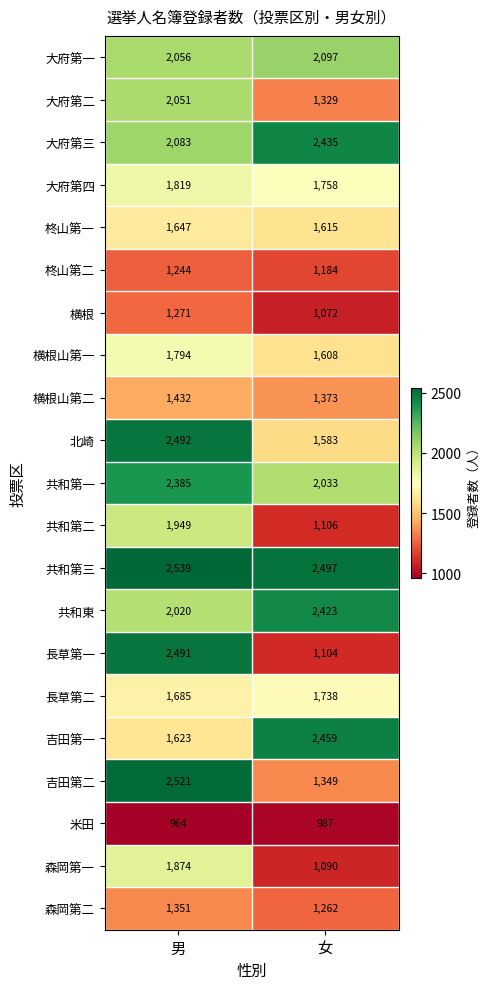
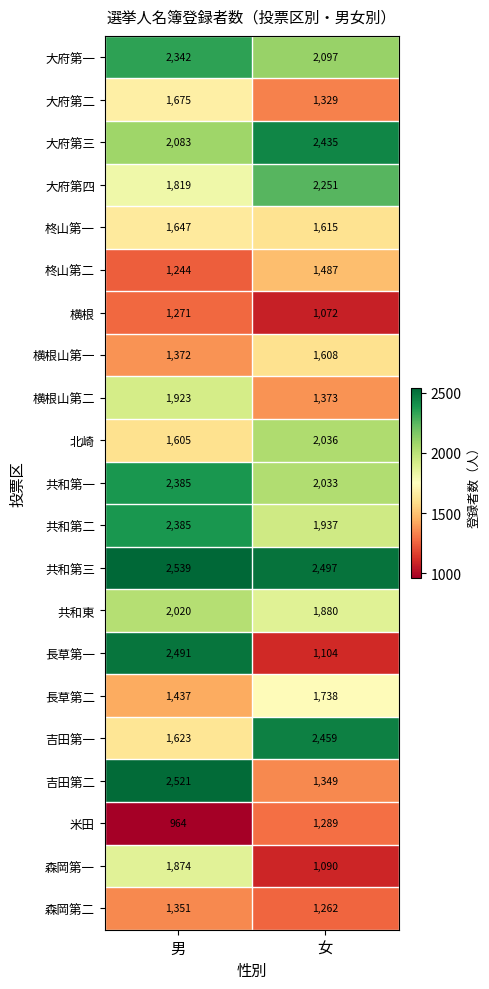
  {
    "大府第一": {
-     "男": "2,056",
+     "男": "2,342",
      "女": "2,097"
    },
    "大府第二": {
-     "男": "2,051",
+     "男": "1,675",
      "女": "1,329"
    },
    "大府第三": {
      "男": "2,083",
      "女": "2,435"
    },
    "大府第四": {
      "男": "1,819",
-     "女": "1,758"
+     "女": "2,251"
    },
    "柊山第一": {
      "男": "1,647",
      "女": "1,615"
    },
    "柊山第二": {
      "男": "1,244",
-     "女": "1,184"
+     "女": "1,487"
    },
    "横根": {
      "男": "1,271",
      "女": "1,072"
    },
    "横根山第一": {
-     "男": "1,794",
+     "男": "1,372",
      "女": "1,608"
    },
    "横根山第二": {
-     "男": "1,432",
+     "男": "1,923",
      "女": "1,373"
    },
    "北崎": {
-     "男": "2,492",
-     "女": "1,583"
+     "男": "1,605",
+     "女": "2,036"
    },
    "共和第一": {
      "男": "2,385",
      "女": "2,033"
    },
    "共和第二": {
-     "男": "1,949",
-     "女": "1,106"
+     "男": "2,385",
+     "女": "1,937"
    },
    "共和第三": {
      "男": "2,539",
      "女": "2,497"
    },
    "共和東": {
      "男": "2,020",
-     "女": "2,423"
+     "女": "1,880"
    },
    "長草第一": {
      "男": "2,491",
      "女": "1,104"
    },
    "長草第二": {
-     "男": "1,685",
+     "男": "1,437",
      "女": "1,738"
    },
    "吉田第一": {
      "男": "1,623",
      "女": "2,459"
    },
    "吉田第二": {
      "男": "2,521",
      "女": "1,349"
    },
    "米田": {
      "男": "964",
-     "女": "987"
+     "女": "1,289"
    },
    "森岡第一": {
      "男": "1,874",
      "女": "1,090"
    },
    "森岡第二": {
      "男": "1,351",
      "女": "1,262"
    }
  }
